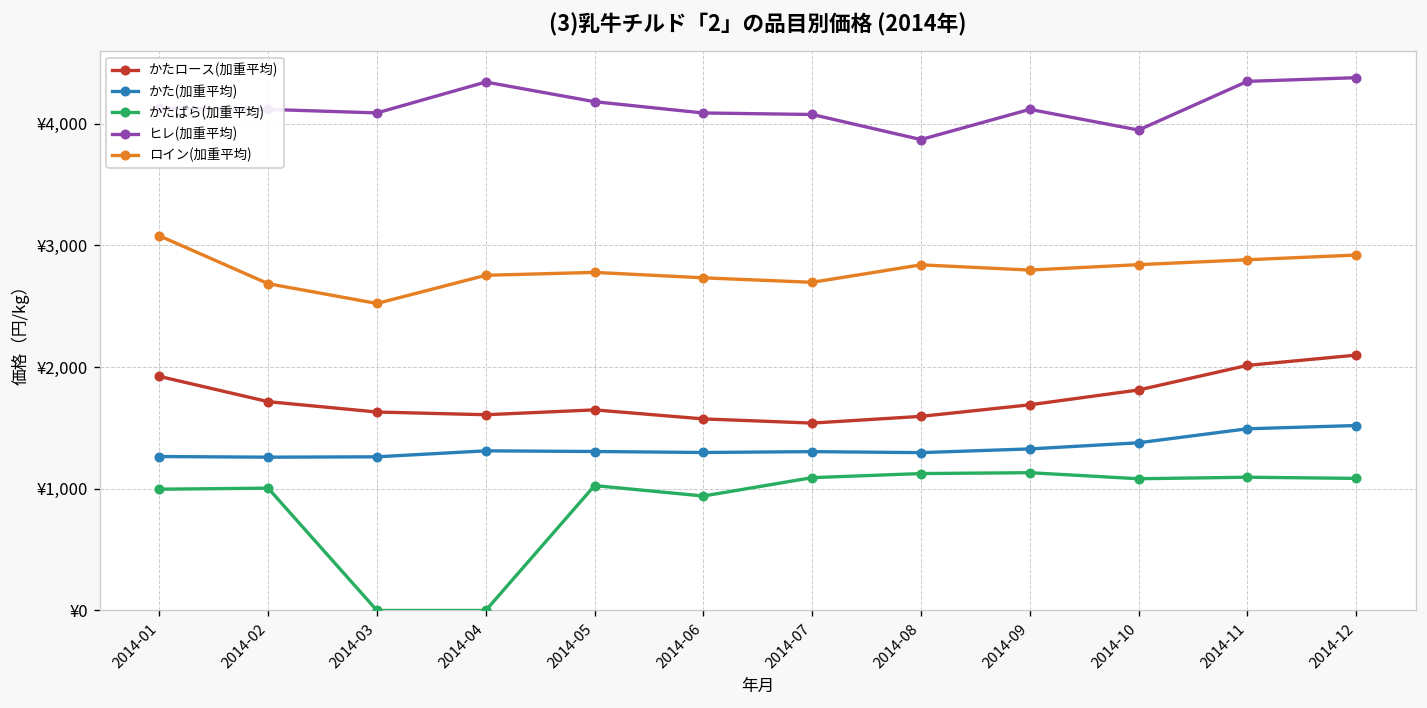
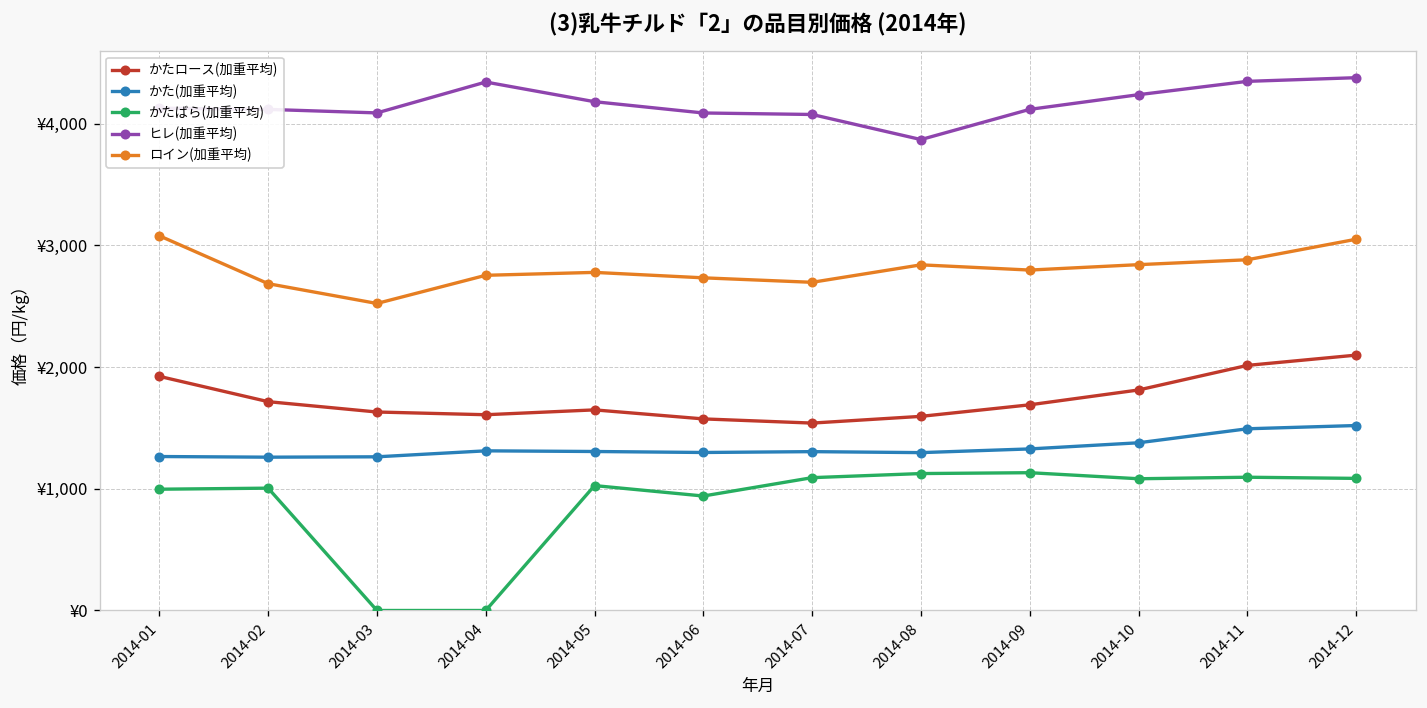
  {
    "かたロース(加重平均)": {
      "2014-01": "¥1,920",
      "2014-02": "¥1,720",
      "2014-03": "¥1,630",
      "2014-04": "¥1,610",
      "2014-05": "¥1,650",
      "2014-06": "¥1,570",
      "2014-07": "¥1,540",
      "2014-08": "¥1,590",
      "2014-09": "¥1,690",
      "2014-10": "¥1,810",
      "2014-11": "¥2,010",
      "2014-12": "¥2,100"
    },
    "かた(加重平均)": {
      "2014-01": "¥1,260",
      "2014-02": "¥1,260",
      "2014-03": "¥1,260",
      "2014-04": "¥1,310",
      "2014-05": "¥1,310",
      "2014-06": "¥1,300",
      "2014-07": "¥1,300",
      "2014-08": "¥1,300",
      "2014-09": "¥1,330",
      "2014-10": "¥1,380",
      "2014-11": "¥1,490",
      "2014-12": "¥1,520"
    },
    "かたばら(加重平均)": {
      "2014-01": "¥1,000",
      "2014-02": "¥1,000",
      "2014-03": "¥0",
      "2014-04": "¥0",
      "2014-05": "¥1,030",
      "2014-06": "¥940",
      "2014-07": "¥1,090",
      "2014-08": "¥1,120",
      "2014-09": "¥1,130",
      "2014-10": "¥1,080",
      "2014-11": "¥1,090",
      "2014-12": "¥1,090"
    },
    "ヒレ(加重平均)": {
      "2014-03": "¥4,090",
      "2014-04": "¥4,340",
      "2014-05": "¥4,180",
      "2014-06": "¥4,090",
      "2014-07": "¥4,070",
      "2014-08": "¥3,870",
      "2014-09": "¥4,120",
-     "2014-10": "¥3,950",
+     "2014-10": "¥4,240",
      "2014-11": "¥4,350",
      "2014-12": "¥4,380"
    },
    "ロイン(加重平均)": {
      "2014-01": "¥3,080",
      "2014-02": "¥2,680",
      "2014-03": "¥2,520",
      "2014-04": "¥2,750",
      "2014-05": "¥2,780",
      "2014-06": "¥2,730",
      "2014-07": "¥2,700",
      "2014-08": "¥2,840",
      "2014-09": "¥2,800",
      "2014-10": "¥2,840",
      "2014-11": "¥2,880",
-     "2014-12": "¥2,920"
+     "2014-12": "¥3,050"
    }
  }
